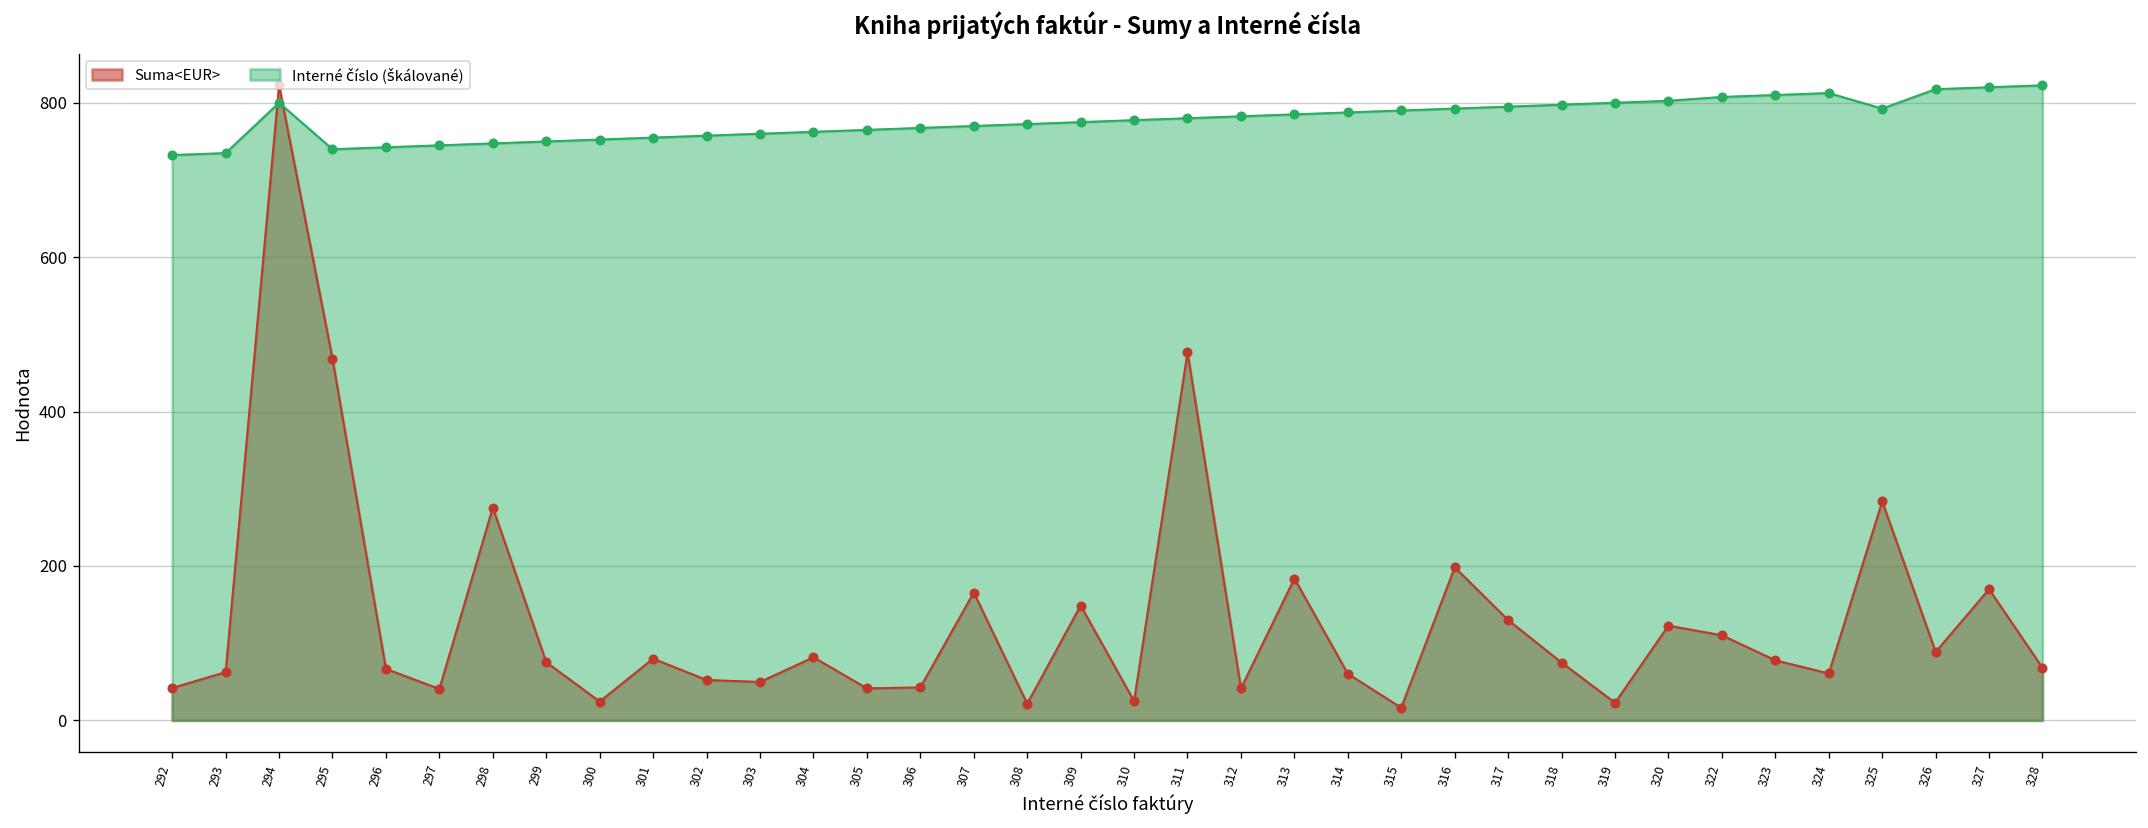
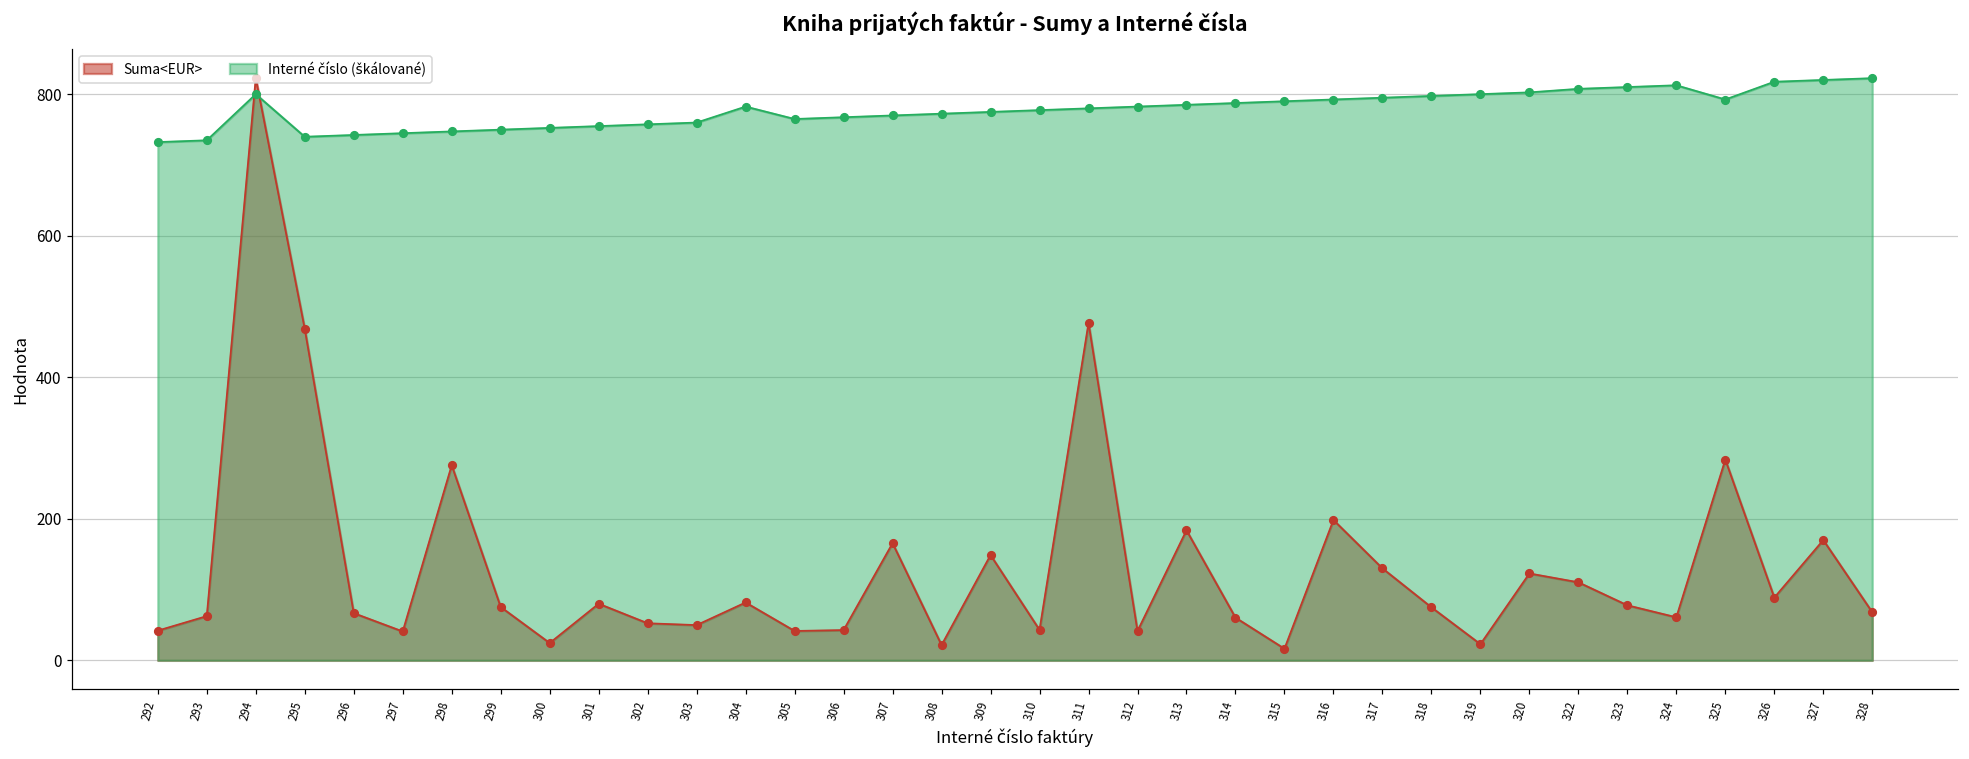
  {
    "Suma<EUR>": {
      "292": 40,
      "293": 60,
      "295": 470,
      "296": 70,
      "297": 40,
      "298": 280,
      "299": 80,
      "300": 20,
      "301": 80,
      "302": 50,
      "303": 50,
      "304": 80,
      "305": 40,
      "306": 40,
      "307": 170,
      "308": 20,
      "309": 150,
-     "310": 30,
+     "310": 40,
      "311": 480,
      "312": 40,
      "313": 180,
      "314": 60,
      "315": 20,
      "316": 200,
      "317": 130,
      "318": 70,
      "319": 20,
      "320": 120,
      "322": 110,
      "323": 80,
      "324": 60,
      "325": 280,
      "326": 90,
      "327": 170,
      "328": 70
    },
    "Interné číslo (škálované)": {
      "292": 730,
      "293": 730,
      "294": 800,
      "295": 740,
      "296": 740,
      "297": 740,
      "298": 750,
      "299": 750,
      "300": 750,
      "301": 750,
      "302": 760,
      "303": 760,
-     "304": 760,
+     "304": 780,
      "305": 760,
      "306": 770,
      "307": 770,
      "308": 770,
      "309": 770,
      "310": 780,
      "311": 780,
      "312": 780,
      "313": 790,
      "314": 790,
      "315": 790,
      "316": 790,
      "317": 800,
      "318": 800,
      "319": 800,
      "320": 800,
      "322": 810,
      "323": 810,
      "324": 810,
      "325": 790,
      "326": 820,
      "327": 820,
      "328": 820
    }
  }
